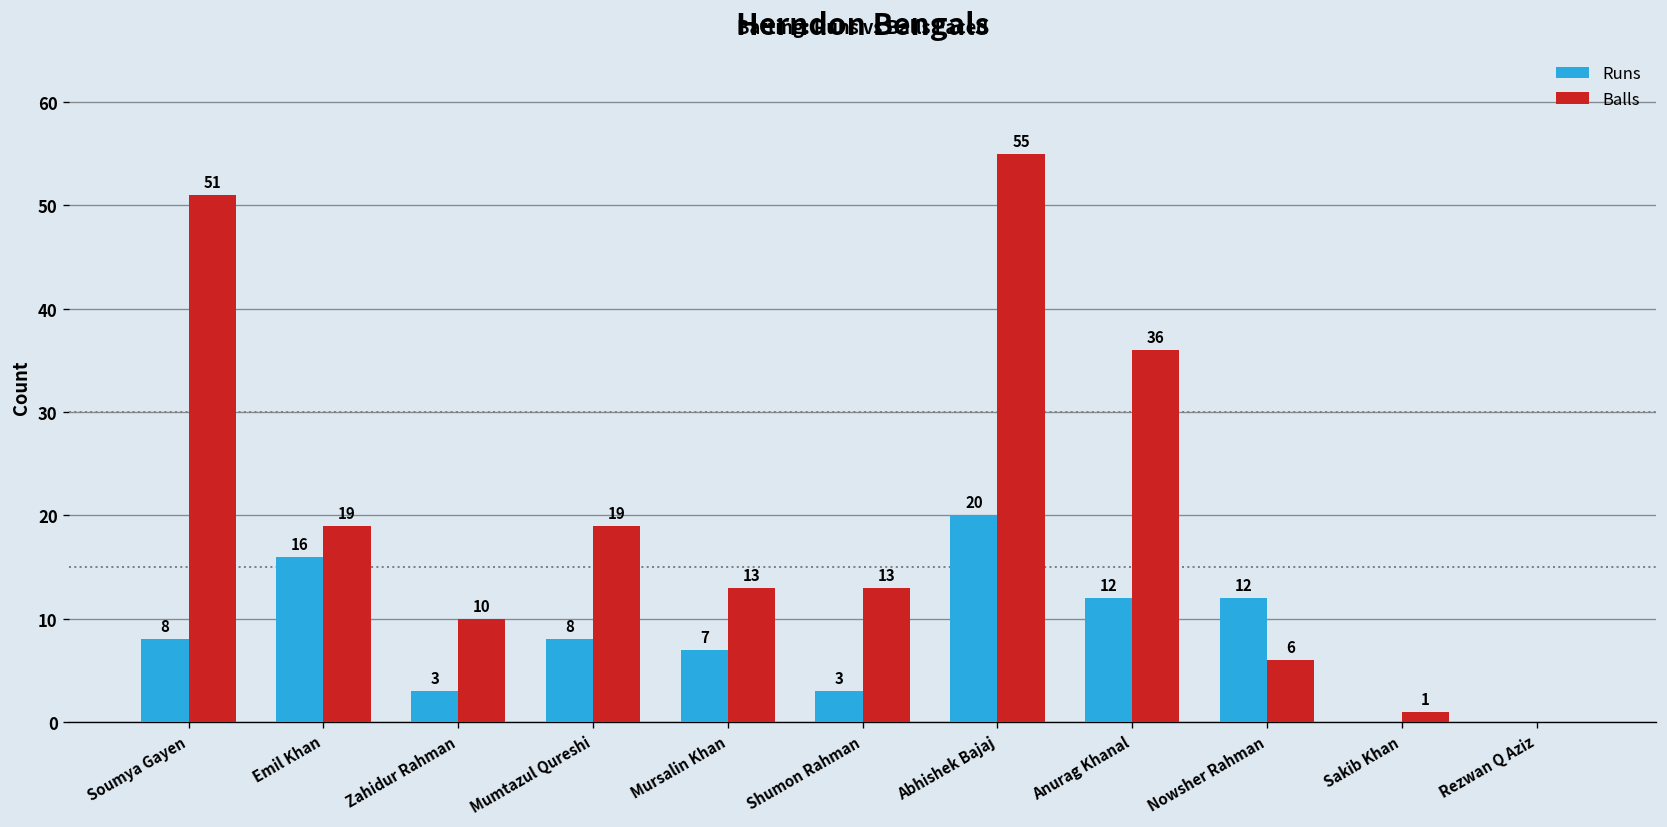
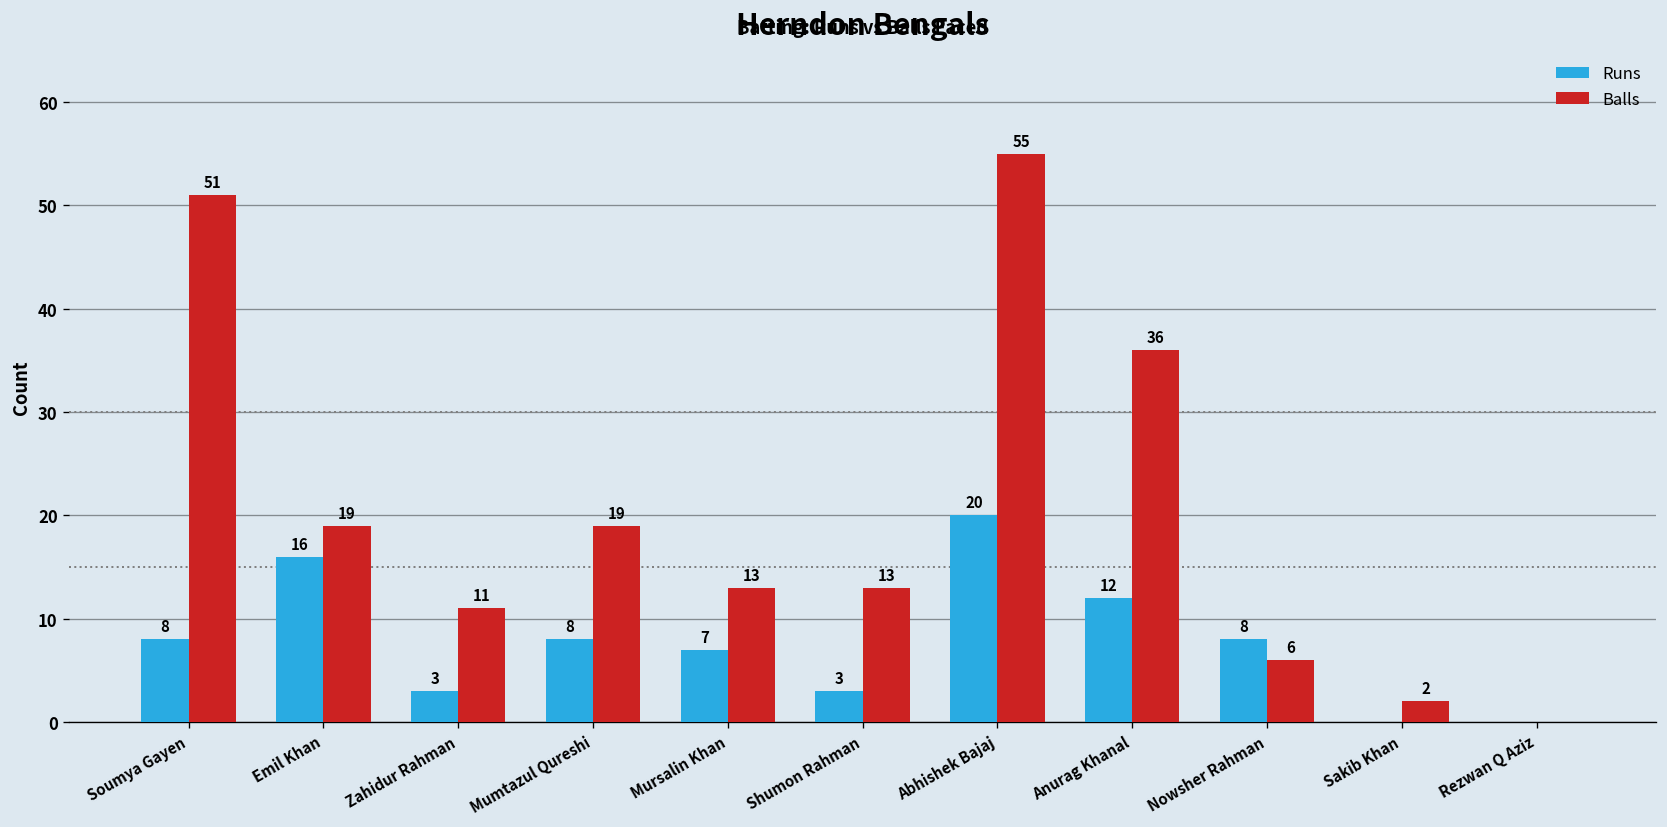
  {
    "Runs": {
      "Soumya Gayen": 8,
      "Emil Khan": 16,
      "Zahidur Rahman": 3,
      "Mumtazul Qureshi": 8,
      "Mursalin Khan": 7,
      "Shumon Rahman": 3,
      "Abhishek Bajaj": 20,
      "Anurag Khanal": 12,
-     "Nowsher Rahman": 12
+     "Nowsher Rahman": 8
    },
    "Balls": {
      "Soumya Gayen": 51,
      "Emil Khan": 19,
-     "Zahidur Rahman": 10,
+     "Zahidur Rahman": 11,
      "Mumtazul Qureshi": 19,
      "Mursalin Khan": 13,
      "Shumon Rahman": 13,
      "Abhishek Bajaj": 55,
      "Anurag Khanal": 36,
      "Nowsher Rahman": 6,
-     "Sakib Khan": 1
+     "Sakib Khan": 2
    }
  }
